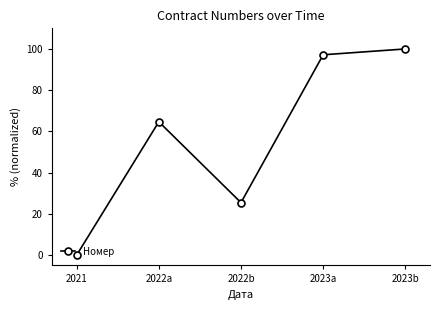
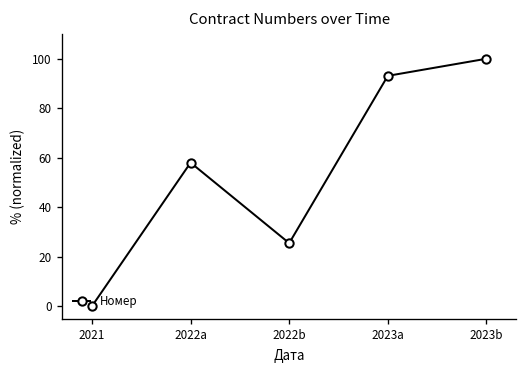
  {
    "2021": 0,
-   "2022a": 65,
+   "2022a": 58,
    "2022b": 25,
-   "2023a": 97,
+   "2023a": 93,
    "2023b": 100
  }
